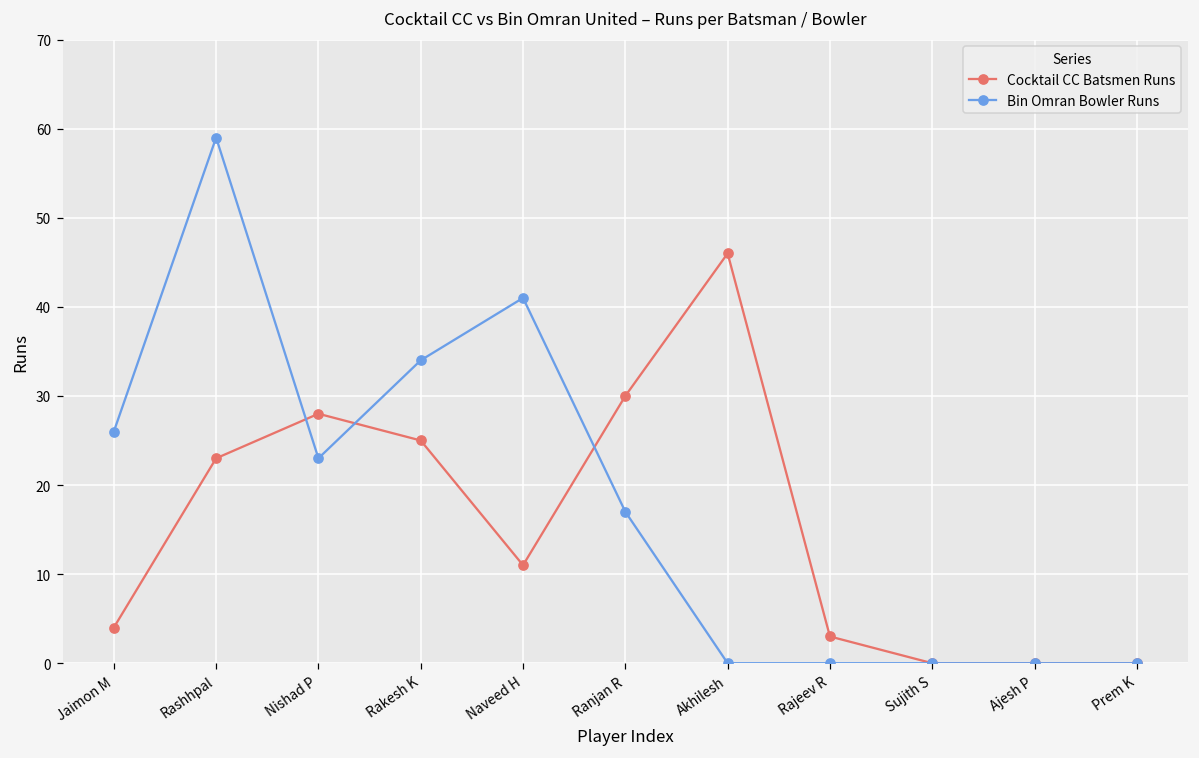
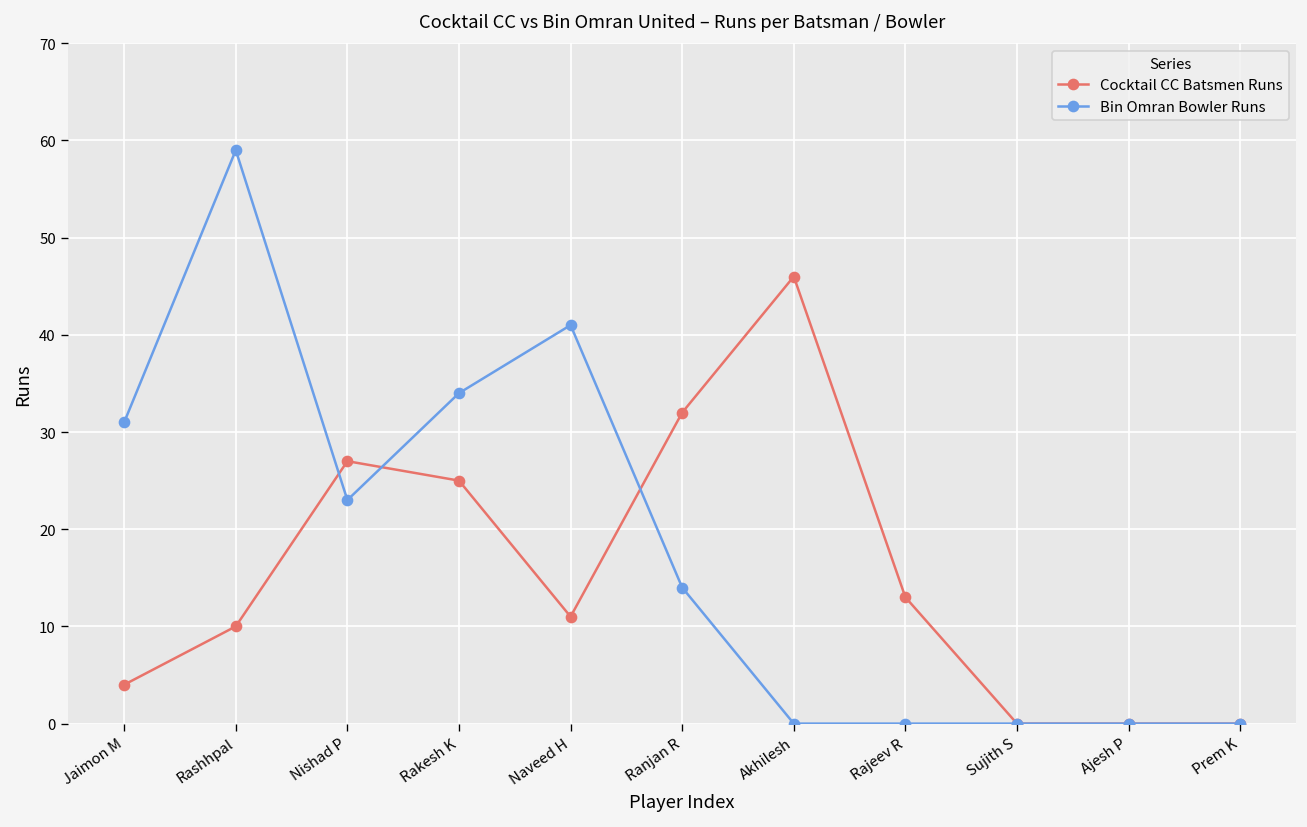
  {
    "Cocktail CC Batsmen Runs": {
      "Jaimon M": 4,
-     "Rashhpal": 23,
-     "Nishad P": 28,
+     "Rashhpal": 10,
+     "Nishad P": 27,
      "Rakesh K": 25,
      "Naveed H": 11,
-     "Ranjan R": 30,
+     "Ranjan R": 32,
      "Akhilesh": 46,
-     "Rajeev R": 3
+     "Rajeev R": 13
    },
    "Bin Omran Bowler Runs": {
-     "Jaimon M": 26,
+     "Jaimon M": 31,
      "Rashhpal": 59,
      "Nishad P": 23,
      "Rakesh K": 34,
      "Naveed H": 41,
-     "Ranjan R": 17,
+     "Ranjan R": 14,
      "Akhilesh": 0,
      "Rajeev R": 0
    }
  }
